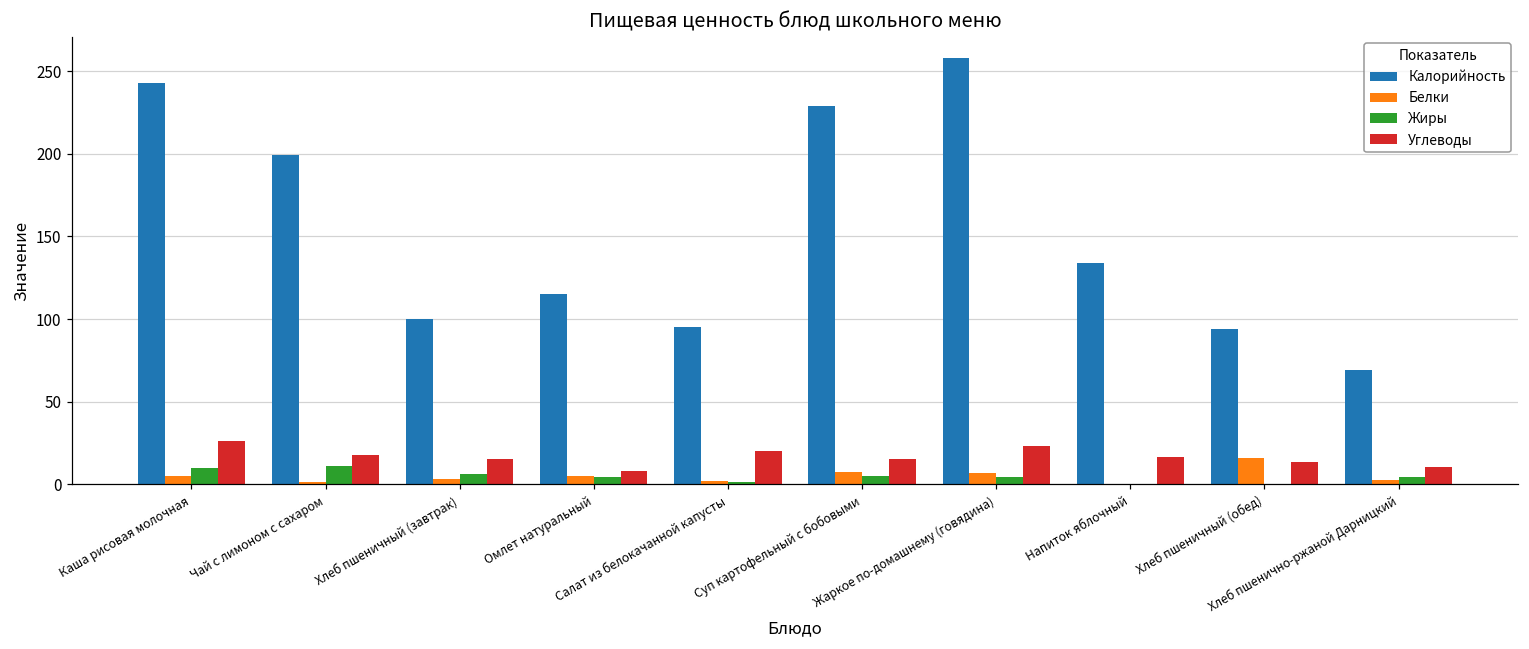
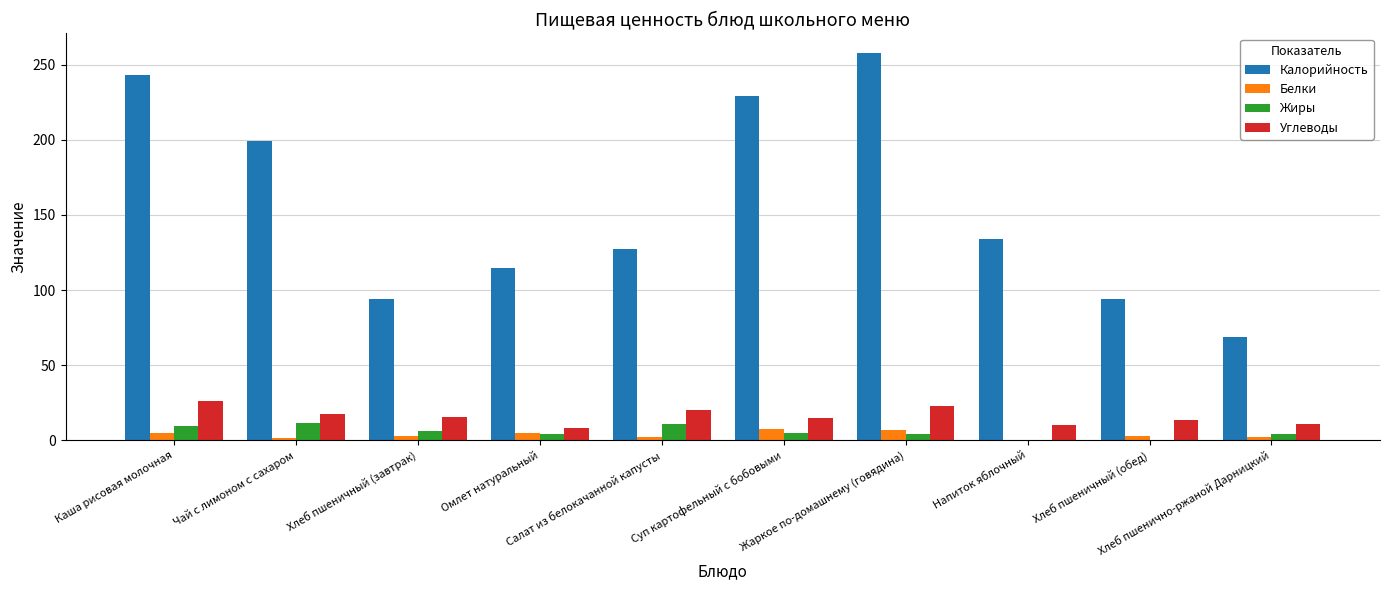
  {
    "Калорийность": {
      "Каша рисовая молочная": 243,
      "Чай с лимоном с сахаром": 199,
-     "Хлеб пшеничный (завтрак)": 100,
+     "Хлеб пшеничный (завтрак)": 94,
      "Омлет натуральный": 115,
-     "Салат из белокачанной капусты": 95,
+     "Салат из белокачанной капусты": 127,
      "Суп картофельный с бобовыми": 229,
      "Жаркое по-домашнему (говядина)": 258,
      "Напиток яблочный": 134,
      "Хлеб пшеничный (обед)": 94,
      "Хлеб пшенично-ржаной Дарницкий": 69
    },
    "Белки": {
      "Каша рисовая молочная": 5,
      "Хлеб пшеничный (завтрак)": 3,
      "Омлет натуральный": 5,
      "Салат из белокачанной капусты": 2,
      "Суп картофельный с бобовыми": 8,
      "Жаркое по-домашнему (говядина)": 7,
-     "Хлеб пшеничный (обед)": 16,
+     "Хлеб пшеничный (обед)": 3,
      "Хлеб пшенично-ржаной Дарницкий": 2
    },
    "Жиры": {
      "Каша рисовая молочная": 10,
      "Чай с лимоном с сахаром": 11,
      "Хлеб пшеничный (завтрак)": 6,
      "Омлет натуральный": 4,
-     "Салат из белокачанной капусты": 2,
+     "Салат из белокачанной капусты": 11,
      "Суп картофельный с бобовыми": 5,
      "Жаркое по-домашнему (говядина)": 4,
      "Хлеб пшенично-ржаной Дарницкий": 4
    },
    "Углеводы": {
      "Каша рисовая молочная": 26,
      "Чай с лимоном с сахаром": 18,
      "Хлеб пшеничный (завтрак)": 15,
      "Омлет натуральный": 8,
      "Салат из белокачанной капусты": 20,
      "Суп картофельный с бобовыми": 15,
      "Жаркое по-домашнему (говядина)": 23,
-     "Напиток яблочный": 16,
+     "Напиток яблочный": 10,
      "Хлеб пшеничный (обед)": 13,
      "Хлеб пшенично-ржаной Дарницкий": 11
    }
  }
